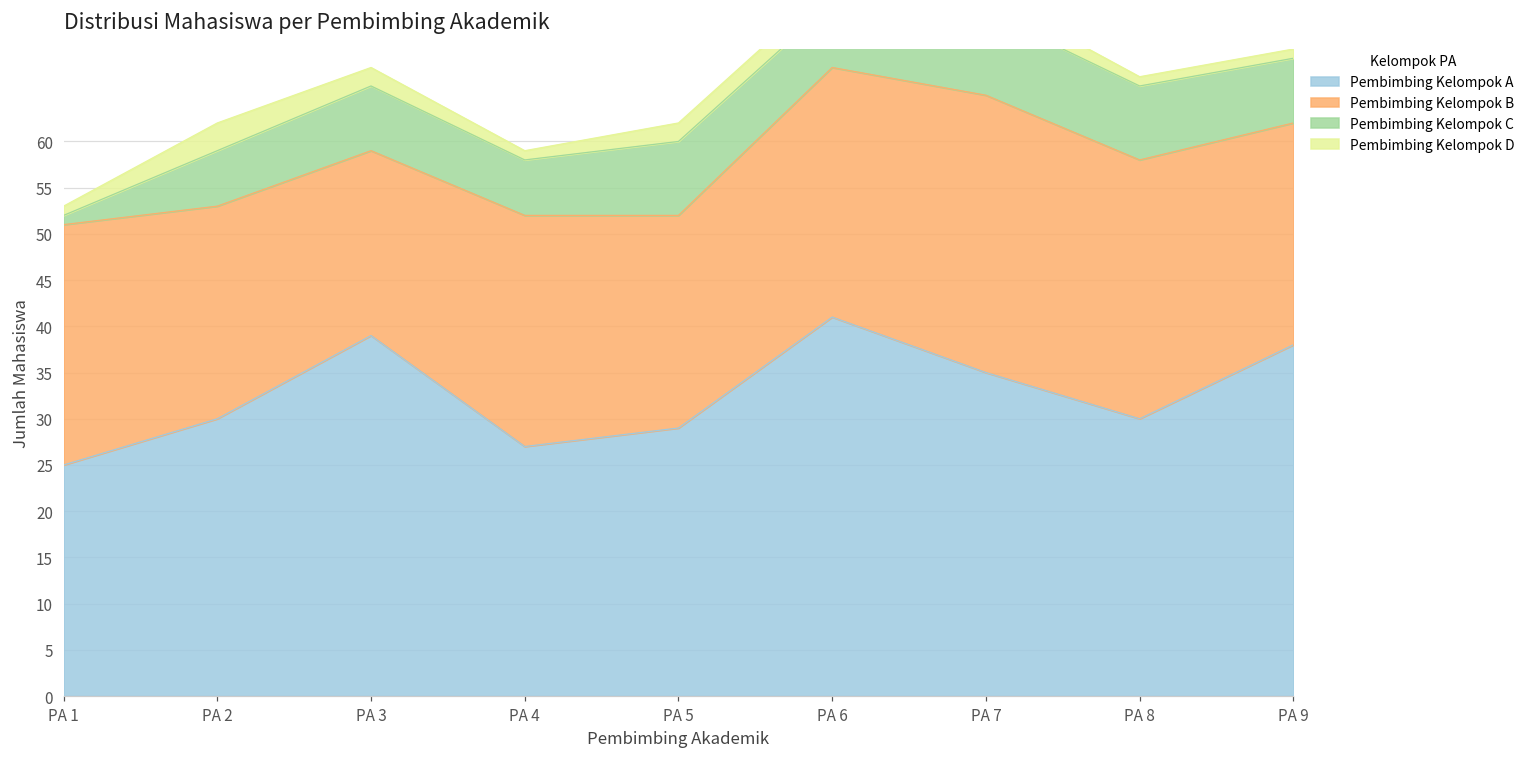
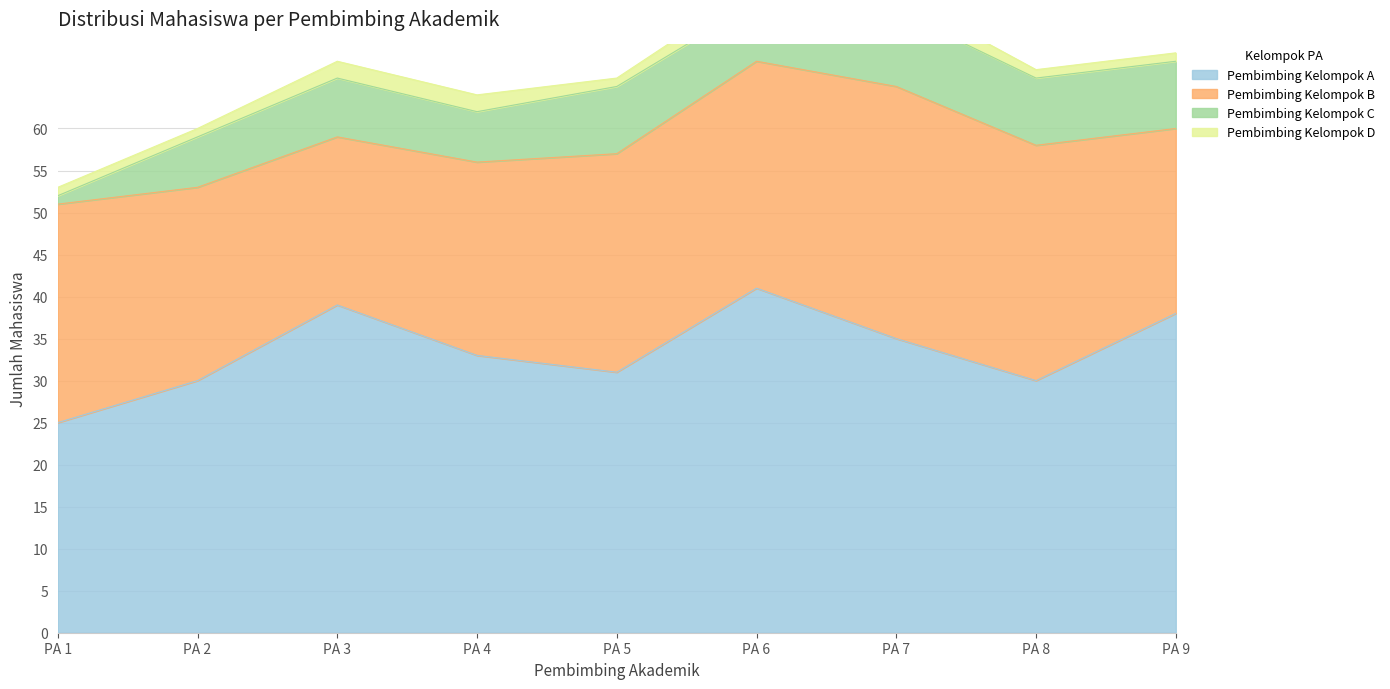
  {
    "Pembimbing Kelompok A": {
      "PA 1": 25,
      "PA 2": 30,
      "PA 3": 39,
-     "PA 4": 27,
-     "PA 5": 29,
+     "PA 4": 33,
+     "PA 5": 31,
      "PA 6": 41,
      "PA 7": 35,
      "PA 8": 30,
      "PA 9": 38
    },
    "Pembimbing Kelompok B": {
      "PA 1": 26,
      "PA 2": 23,
      "PA 3": 20,
-     "PA 4": 25,
-     "PA 5": 23,
+     "PA 4": 23,
+     "PA 5": 26,
      "PA 6": 27,
      "PA 7": 30,
      "PA 8": 28,
-     "PA 9": 24
+     "PA 9": 22
    },
    "Pembimbing Kelompok C": {
      "PA 1": 1,
      "PA 2": 6,
      "PA 3": 7,
      "PA 4": 6,
      "PA 5": 8,
      "PA 8": 8,
-     "PA 9": 7
+     "PA 9": 8
    },
    "Pembimbing Kelompok D": {
      "PA 1": 1,
-     "PA 2": 3,
+     "PA 2": 1,
      "PA 3": 2,
-     "PA 4": 1,
-     "PA 5": 2,
+     "PA 4": 2,
+     "PA 5": 1,
      "PA 8": 1,
      "PA 9": 1
    }
  }
